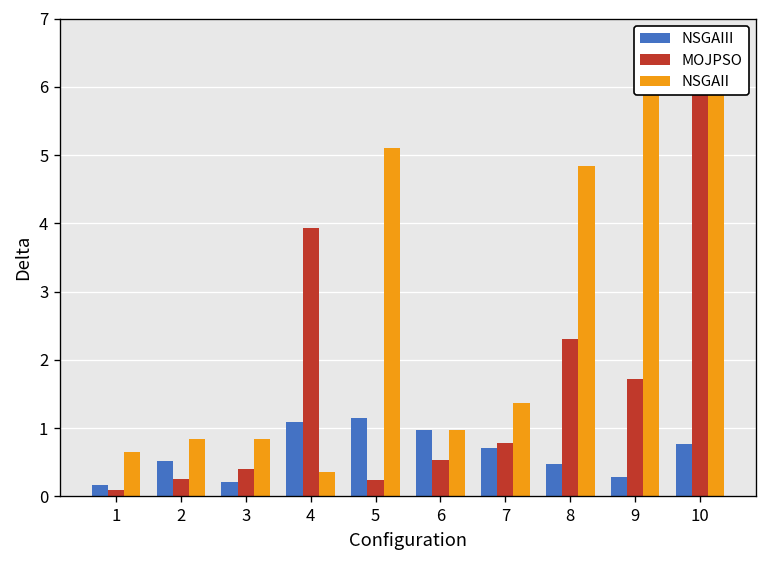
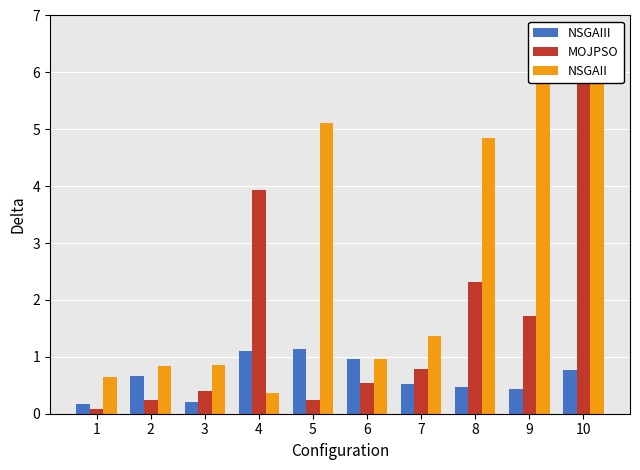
  {
    "NSGAIII": {
      "1": 0.2,
-     "2": 0.5,
+     "2": 0.7,
      "3": 0.2,
      "4": 1.1,
      "5": 1.1,
      "6": 1.0,
-     "7": 0.7,
+     "7": 0.5,
      "8": 0.5,
-     "9": 0.3,
+     "9": 0.4,
      "10": 0.8
    },
    "MOJPSO": {
      "1": 0.1,
      "2": 0.2,
      "3": 0.4,
      "4": 3.9,
      "5": 0.2,
      "6": 0.5,
      "7": 0.8,
      "8": 2.3,
      "9": 1.7
    },
    "NSGAII": {
      "1": 0.7,
      "2": 0.8,
      "3": 0.8,
      "4": 0.4,
      "5": 5.1,
      "6": 1.0,
      "7": 1.4,
      "8": 4.8
    }
  }
